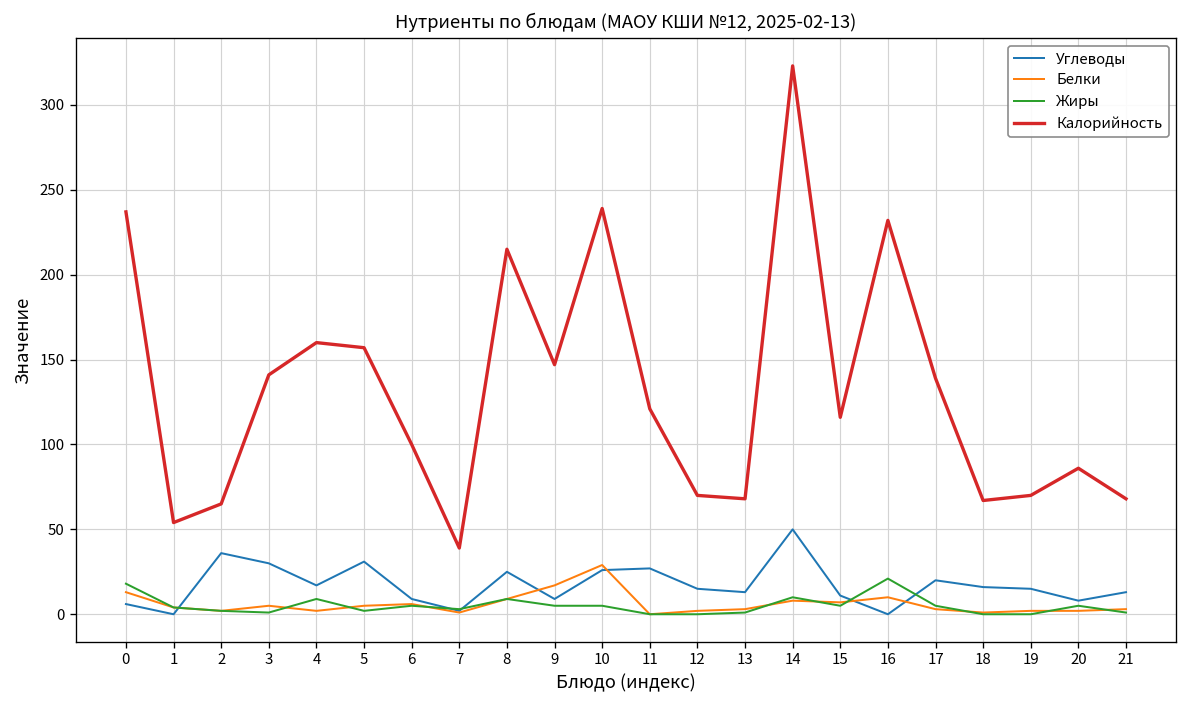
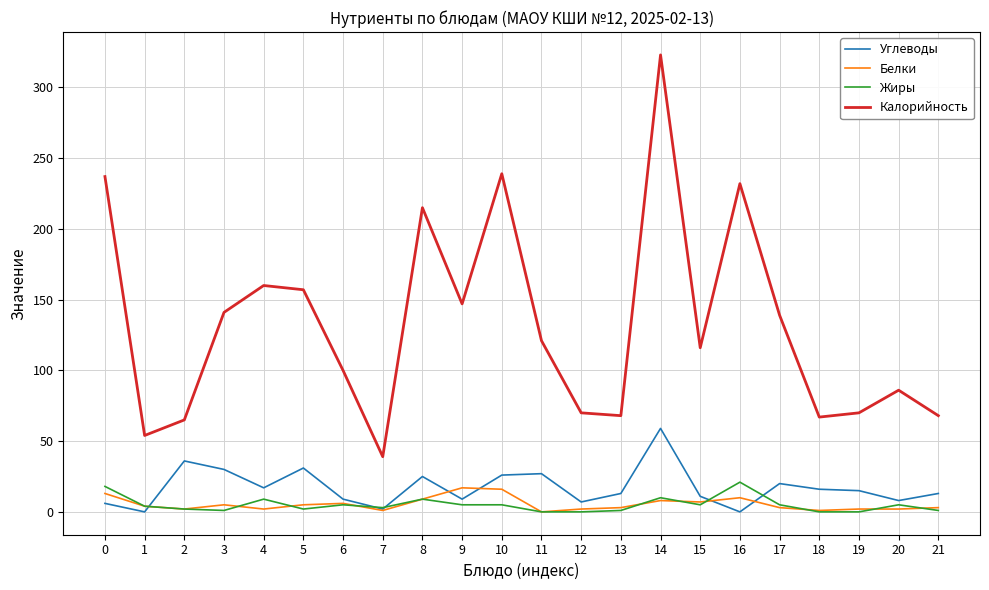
  {
    "Углеводы": {
      "0": 6,
      "1": 0,
      "2": 36,
      "3": 30,
      "4": 17,
      "5": 31,
      "6": 9,
      "8": 25,
      "9": 9,
      "10": 26,
      "11": 27,
-     "12": 15,
+     "12": 7,
      "13": 13,
-     "14": 50,
+     "14": 59,
      "15": 11,
      "16": 0,
      "17": 20,
      "18": 16,
      "19": 15,
      "20": 8,
      "21": 13
    },
    "Белки": {
      "0": 13,
      "3": 5,
      "4": 2,
      "5": 5,
      "9": 17,
-     "10": 29,
+     "10": 16,
      "12": 2,
      "13": 3,
      "14": 8,
      "15": 7,
      "16": 10,
      "17": 3,
      "19": 2,
      "20": 2,
      "21": 3
    },
    "Жиры": {
      "0": 18,
      "3": 1,
      "4": 9,
      "5": 2,
      "9": 5,
      "10": 5,
      "12": 0,
      "13": 1,
      "14": 10,
      "15": 5,
      "16": 21,
      "17": 5,
      "19": 0,
      "20": 5,
      "21": 1
    },
    "Калорийность": {
      "0": 237,
      "1": 54,
      "2": 65,
      "3": 141,
      "4": 160,
      "5": 157,
      "6": 100,
      "7": 39,
      "8": 215,
      "9": 147,
      "10": 239,
      "11": 121,
      "12": 70,
      "13": 68,
      "14": 323,
      "15": 116,
      "16": 232,
      "17": 139,
      "18": 67,
      "19": 70,
      "20": 86,
      "21": 68
    }
  }
